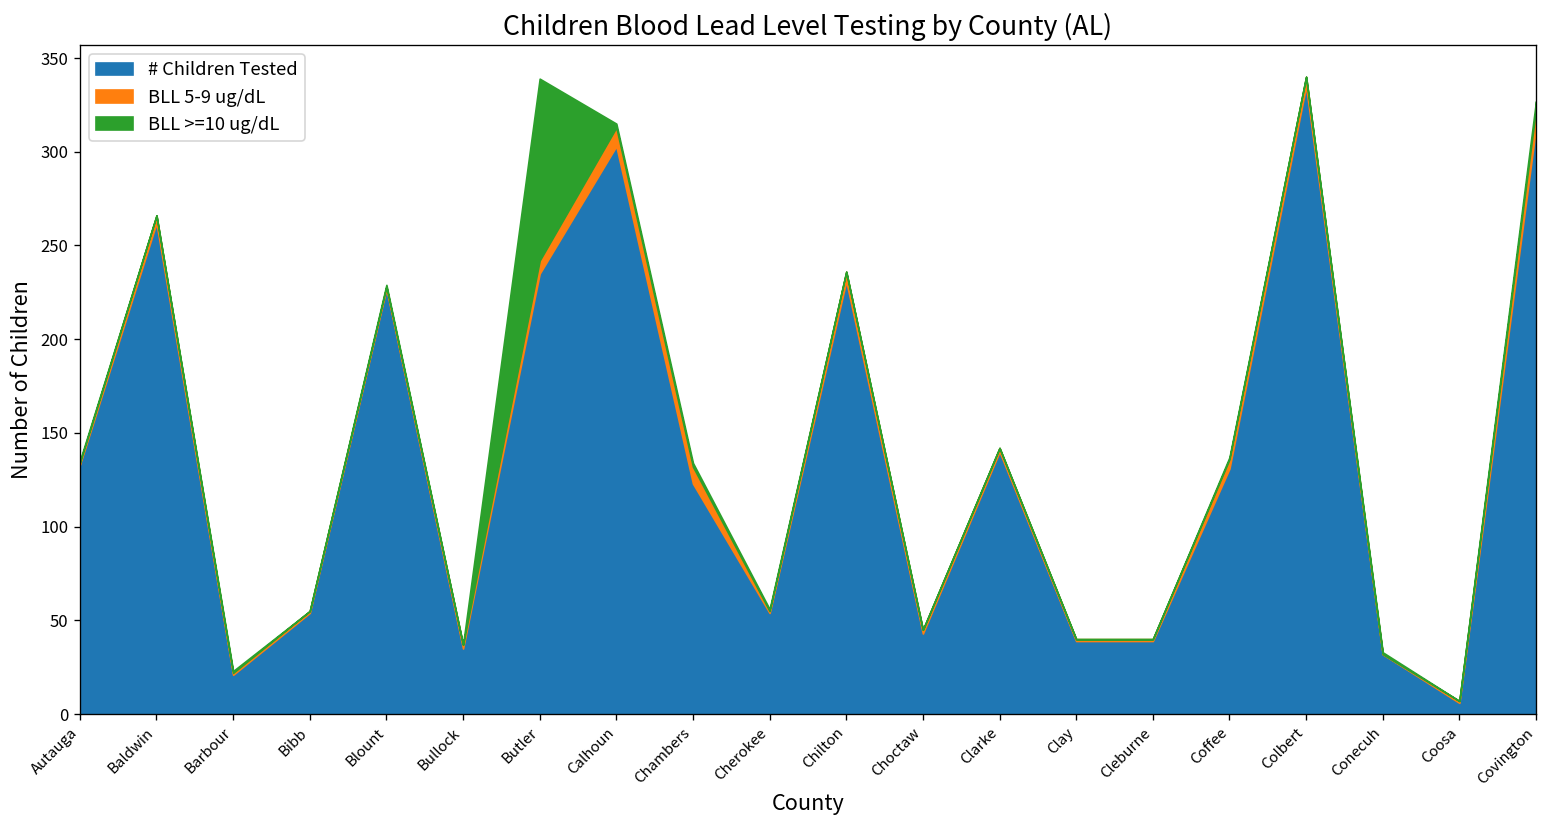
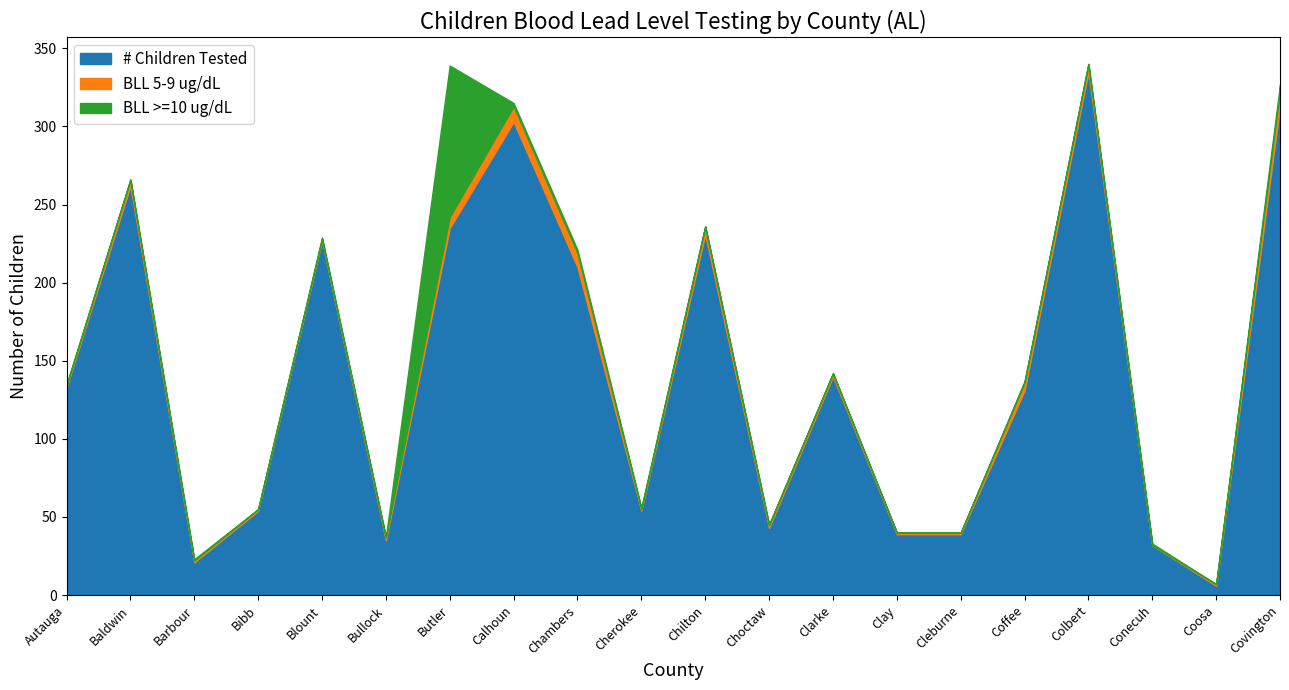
  {
    "# Children Tested": {
-     "Chambers": 123
+     "Chambers": 210
    },
    "BLL >=10 ug/dL": {
      "Butler": 97,
      "Calhoun": 2,
      "Chambers": 2,
      "Covington": 4
    }
  }
